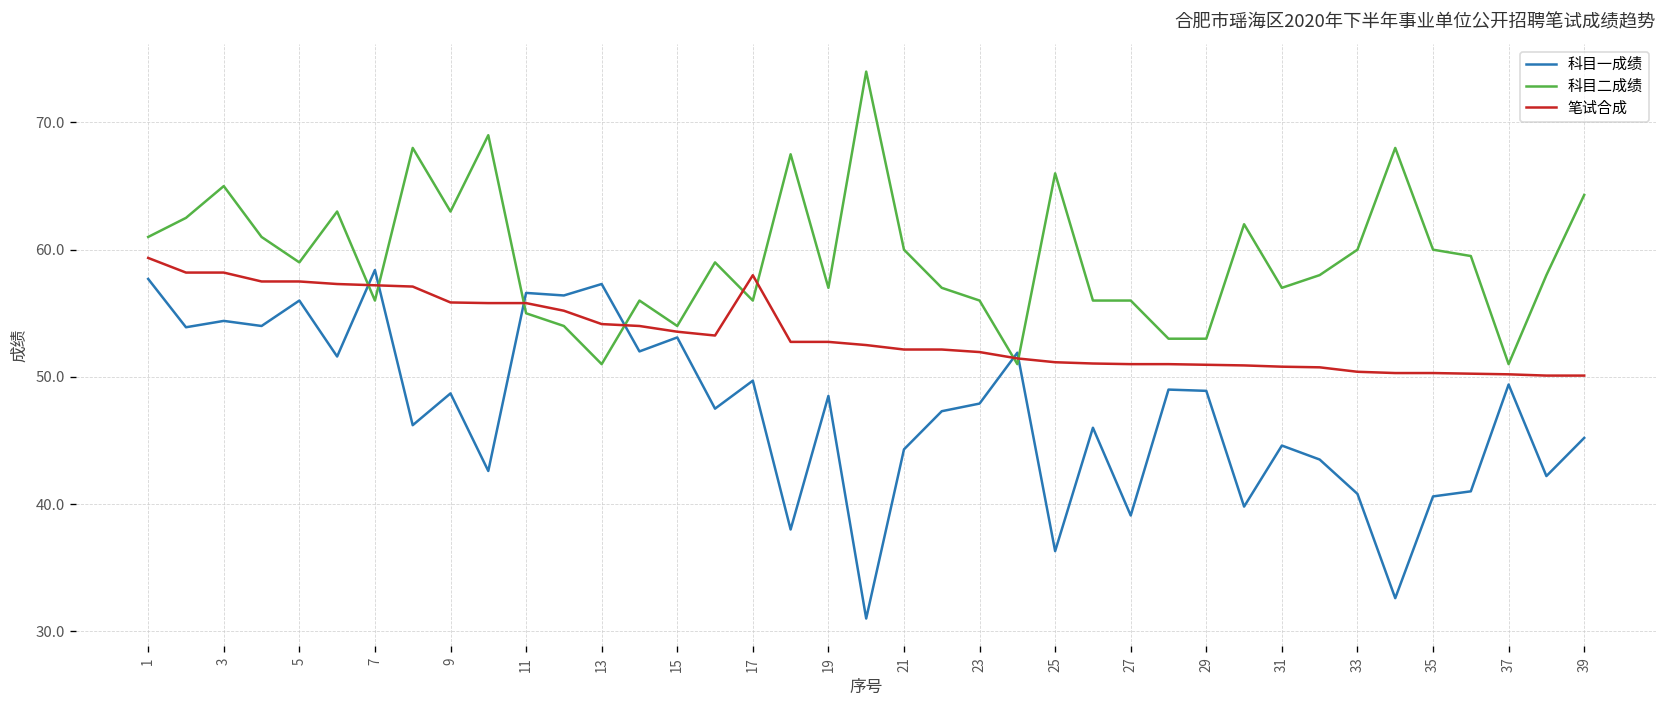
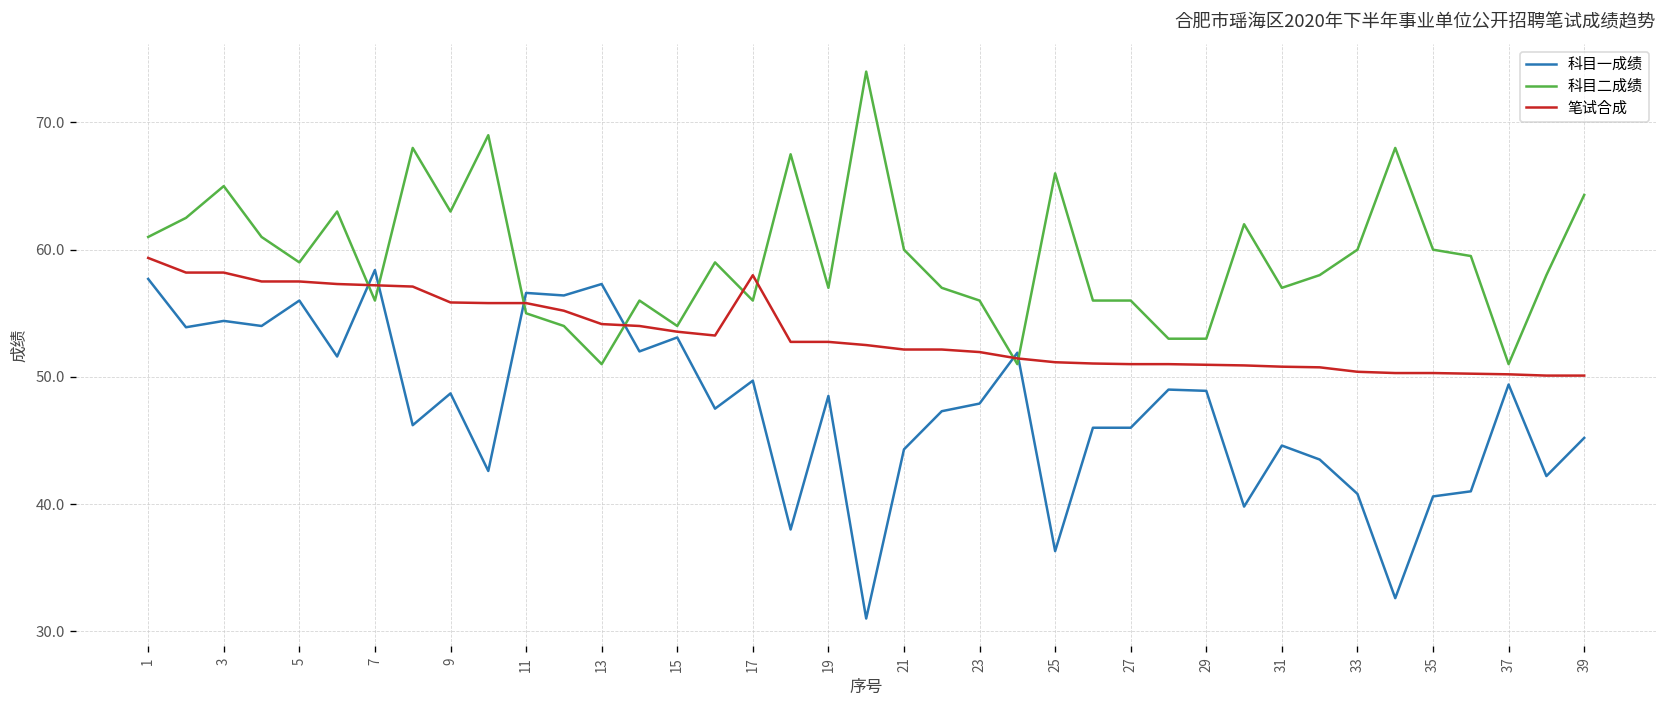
  {
    "科目一成绩": {
      "1": 57.7,
      "3": 54.4,
      "5": 56.0,
      "7": 58.4,
      "9": 48.7,
      "11": 56.6,
      "13": 57.3,
      "15": 53.1,
      "17": 49.7,
      "19": 48.5,
      "21": 44.3,
      "23": 47.9,
      "25": 36.3,
-     "27": 39.1,
+     "27": 46.0,
      "29": 48.9,
      "31": 44.6,
      "33": 40.8,
      "35": 40.6,
      "37": 49.4,
      "39": 45.2
    },
    "科目二成绩": {
      "1": 61.0,
      "3": 65.0,
      "5": 59.0,
      "7": 56.0,
      "9": 63.0,
      "11": 55.0,
      "13": 51.0,
      "15": 54.0,
      "17": 56.0,
      "19": 57.0,
      "21": 60.0,
      "23": 56.0,
      "25": 66.0,
      "27": 56.0,
      "29": 53.0,
      "31": 57.0,
      "33": 60.0,
      "35": 60.0,
      "37": 51.0,
      "39": 64.3
    },
    "笔试合成": {
      "1": 59.4,
      "3": 58.2,
      "5": 57.5,
      "7": 57.2,
      "9": 55.9,
      "11": 55.8,
      "13": 54.2,
      "15": 53.6,
      "17": 58.0,
      "19": 52.8,
      "21": 52.2,
      "23": 52.0,
      "25": 51.2,
      "27": 51.0,
      "29": 51.0,
      "31": 50.8,
      "33": 50.4,
      "35": 50.3,
      "37": 50.2,
      "39": 50.1
    }
  }
